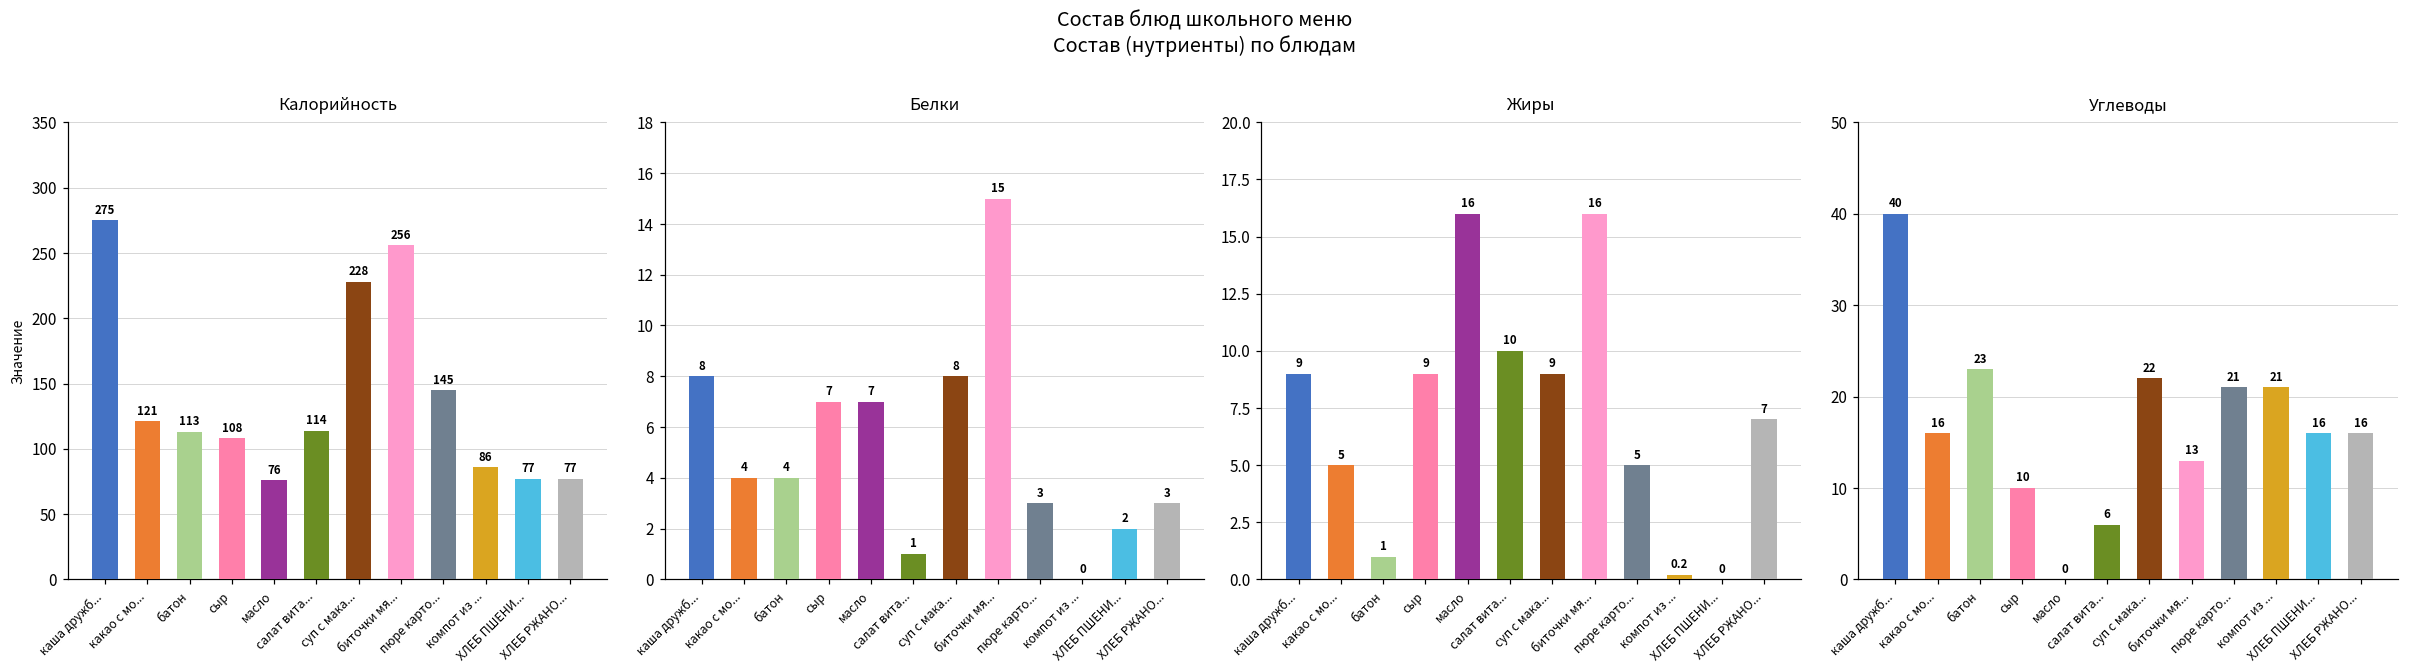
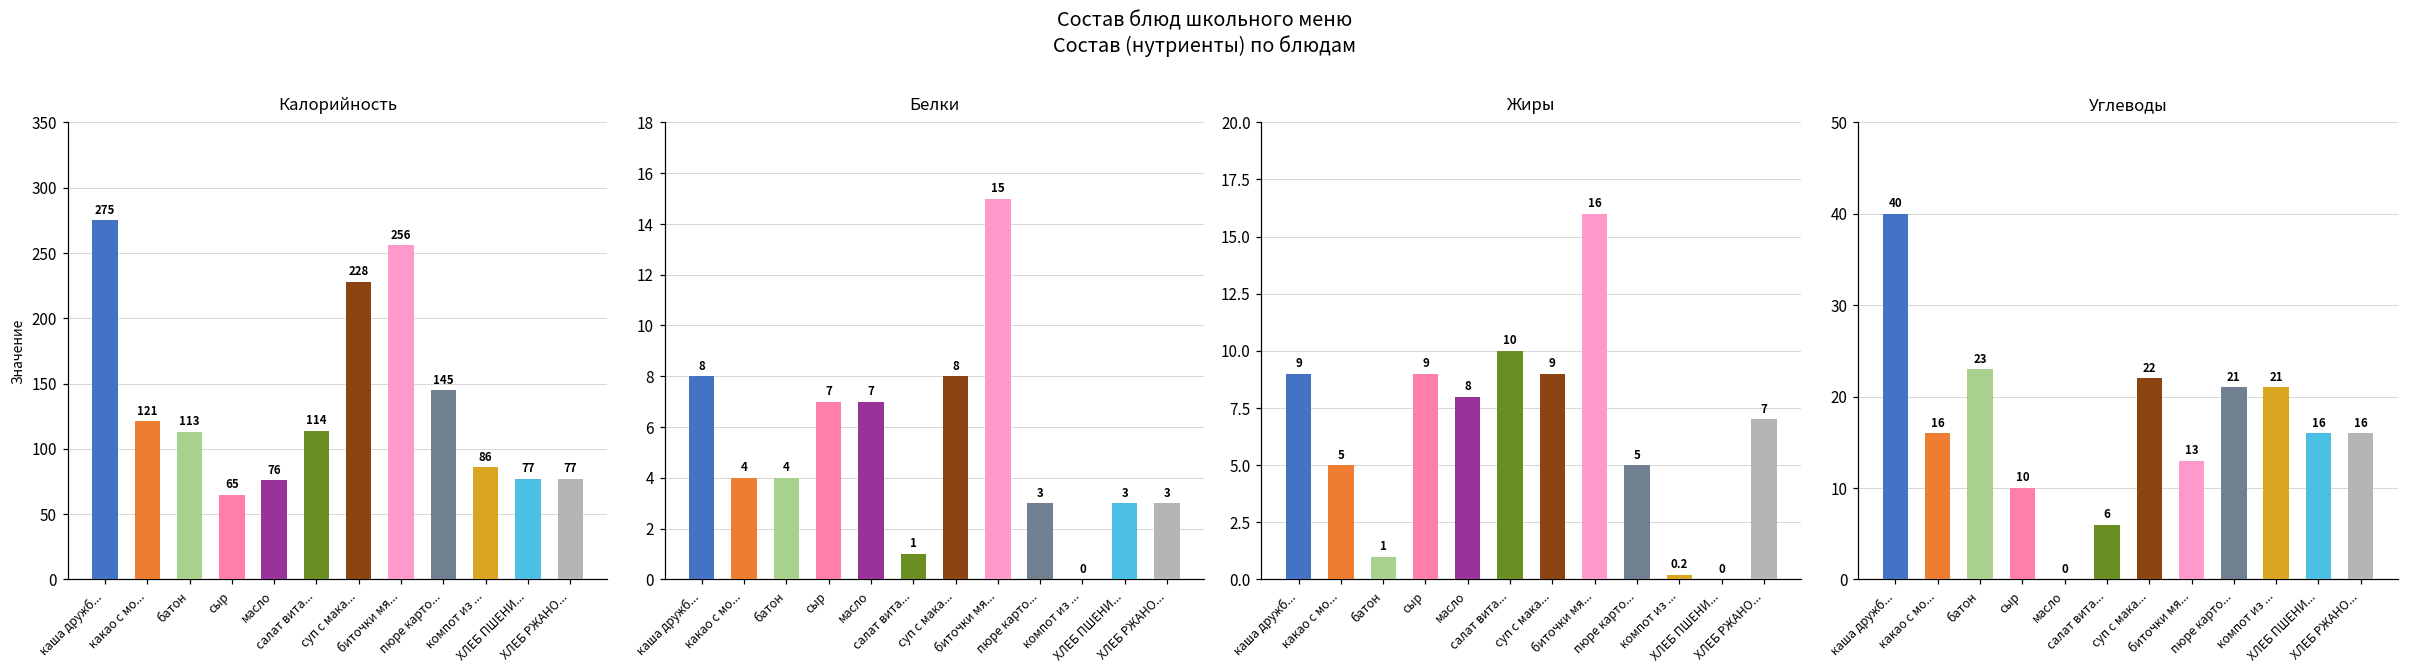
  {
    "Калорийность": {
      "каша дружб...": 275,
      "какао с мо...": 121,
      "батон": 113,
-     "сыр": 108,
+     "сыр": 65,
      "масло": 76,
      "салат вита...": 114,
      "суп с мака...": 228,
      "биточки мя...": 256,
      "пюре карто...": 145,
      "компот из ...": 86,
      "ХЛЕБ ПШЕНИ...": 77,
      "ХЛЕБ РЖАНО...": 77
    },
    "Белки": {
      "каша дружб...": 8,
      "какао с мо...": 4,
      "батон": 4,
      "сыр": 7,
      "масло": 7,
      "салат вита...": 1,
      "суп с мака...": 8,
      "биточки мя...": 15,
      "пюре карто...": 3,
      "компот из ...": 0,
-     "ХЛЕБ ПШЕНИ...": 2,
+     "ХЛЕБ ПШЕНИ...": 3,
      "ХЛЕБ РЖАНО...": 3
    },
    "Жиры": {
      "каша дружб...": 9,
      "какао с мо...": 5,
      "батон": 1,
      "сыр": 9,
-     "масло": 16,
+     "масло": 8,
      "салат вита...": 10,
      "суп с мака...": 9,
      "биточки мя...": 16,
      "пюре карто...": 5,
      "компот из ...": 0.2,
      "ХЛЕБ ПШЕНИ...": 0,
      "ХЛЕБ РЖАНО...": 7
    },
    "Углеводы": {
      "каша дружб...": 40,
      "какао с мо...": 16,
      "батон": 23,
      "сыр": 10,
      "масло": 0,
      "салат вита...": 6,
      "суп с мака...": 22,
      "биточки мя...": 13,
      "пюре карто...": 21,
      "компот из ...": 21,
      "ХЛЕБ ПШЕНИ...": 16,
      "ХЛЕБ РЖАНО...": 16
    }
  }
